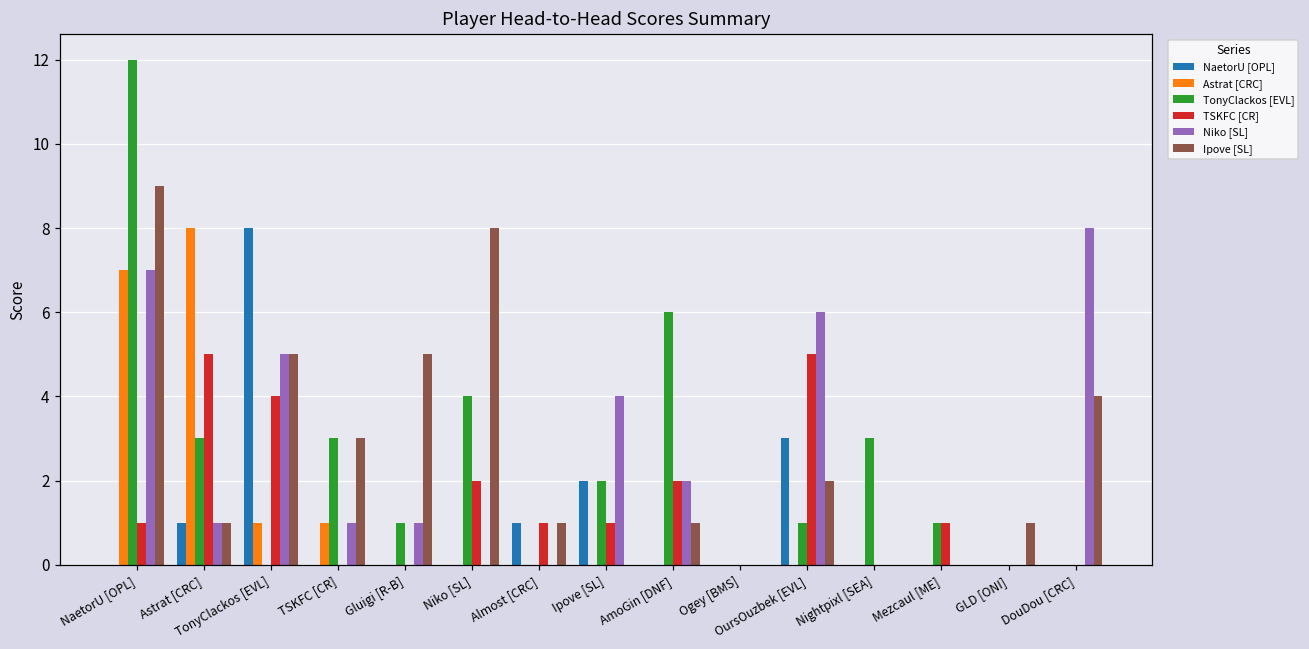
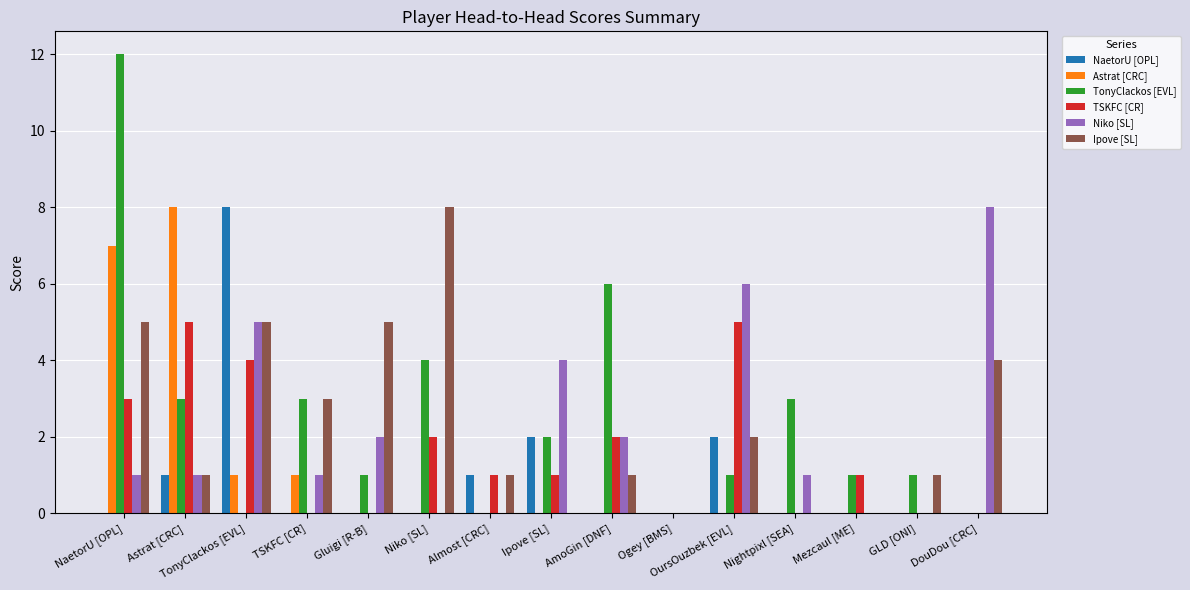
  {
    "NaetorU [OPL]": {
      "NaetorU [OPL]": 0,
      "Astrat [CRC]": 1,
      "TonyClackos [EVL]": 8,
      "TSKFC [CR]": 0,
      "Gluigi [R-B]": 0,
      "Niko [SL]": 0,
      "Almost [CRC]": 1,
      "Ipove [SL]": 2,
      "AmoGin [DNF]": 0,
      "Ogey [BMS]": 0,
-     "OursOuzbek [EVL]": 3,
+     "OursOuzbek [EVL]": 2,
      "Nightpixl [SEA]": 0,
      "Mezcaul [ME]": 0,
      "GLD [ONI]": 0,
      "DouDou [CRC]": 0
    },
    "Astrat [CRC]": {
      "NaetorU [OPL]": 7,
      "Astrat [CRC]": 8,
      "TonyClackos [EVL]": 1,
      "TSKFC [CR]": 1,
      "Gluigi [R-B]": 0,
      "Niko [SL]": 0,
      "Almost [CRC]": 0,
      "Ipove [SL]": 0,
      "AmoGin [DNF]": 0,
      "Ogey [BMS]": 0,
      "OursOuzbek [EVL]": 0,
      "Nightpixl [SEA]": 0,
      "Mezcaul [ME]": 0,
      "GLD [ONI]": 0,
      "DouDou [CRC]": 0
    },
    "TonyClackos [EVL]": {
      "NaetorU [OPL]": 12,
      "Astrat [CRC]": 3,
      "TonyClackos [EVL]": 0,
      "TSKFC [CR]": 3,
      "Gluigi [R-B]": 1,
      "Niko [SL]": 4,
      "Almost [CRC]": 0,
      "Ipove [SL]": 2,
      "AmoGin [DNF]": 6,
      "Ogey [BMS]": 0,
      "OursOuzbek [EVL]": 1,
      "Nightpixl [SEA]": 3,
      "Mezcaul [ME]": 1,
-     "GLD [ONI]": 0,
+     "GLD [ONI]": 1,
      "DouDou [CRC]": 0
    },
    "TSKFC [CR]": {
-     "NaetorU [OPL]": 1,
+     "NaetorU [OPL]": 3,
      "Astrat [CRC]": 5,
      "TonyClackos [EVL]": 4,
      "TSKFC [CR]": 0,
      "Gluigi [R-B]": 0,
      "Niko [SL]": 2,
      "Almost [CRC]": 1,
      "Ipove [SL]": 1,
      "AmoGin [DNF]": 2,
      "Ogey [BMS]": 0,
      "OursOuzbek [EVL]": 5,
      "Nightpixl [SEA]": 0,
      "Mezcaul [ME]": 1,
      "GLD [ONI]": 0,
      "DouDou [CRC]": 0
    },
    "Niko [SL]": {
-     "NaetorU [OPL]": 7,
+     "NaetorU [OPL]": 1,
      "Astrat [CRC]": 1,
      "TonyClackos [EVL]": 5,
      "TSKFC [CR]": 1,
-     "Gluigi [R-B]": 1,
+     "Gluigi [R-B]": 2,
      "Niko [SL]": 0,
      "Almost [CRC]": 0,
      "Ipove [SL]": 4,
      "AmoGin [DNF]": 2,
      "Ogey [BMS]": 0,
      "OursOuzbek [EVL]": 6,
-     "Nightpixl [SEA]": 0,
+     "Nightpixl [SEA]": 1,
      "Mezcaul [ME]": 0,
      "GLD [ONI]": 0,
      "DouDou [CRC]": 8
    },
    "Ipove [SL]": {
-     "NaetorU [OPL]": 9,
+     "NaetorU [OPL]": 5,
      "Astrat [CRC]": 1,
      "TonyClackos [EVL]": 5,
      "TSKFC [CR]": 3,
      "Gluigi [R-B]": 5,
      "Niko [SL]": 8,
      "Almost [CRC]": 1,
      "Ipove [SL]": 0,
      "AmoGin [DNF]": 1,
      "Ogey [BMS]": 0,
      "OursOuzbek [EVL]": 2,
      "Nightpixl [SEA]": 0,
      "Mezcaul [ME]": 0,
      "GLD [ONI]": 1,
      "DouDou [CRC]": 4
    }
  }
